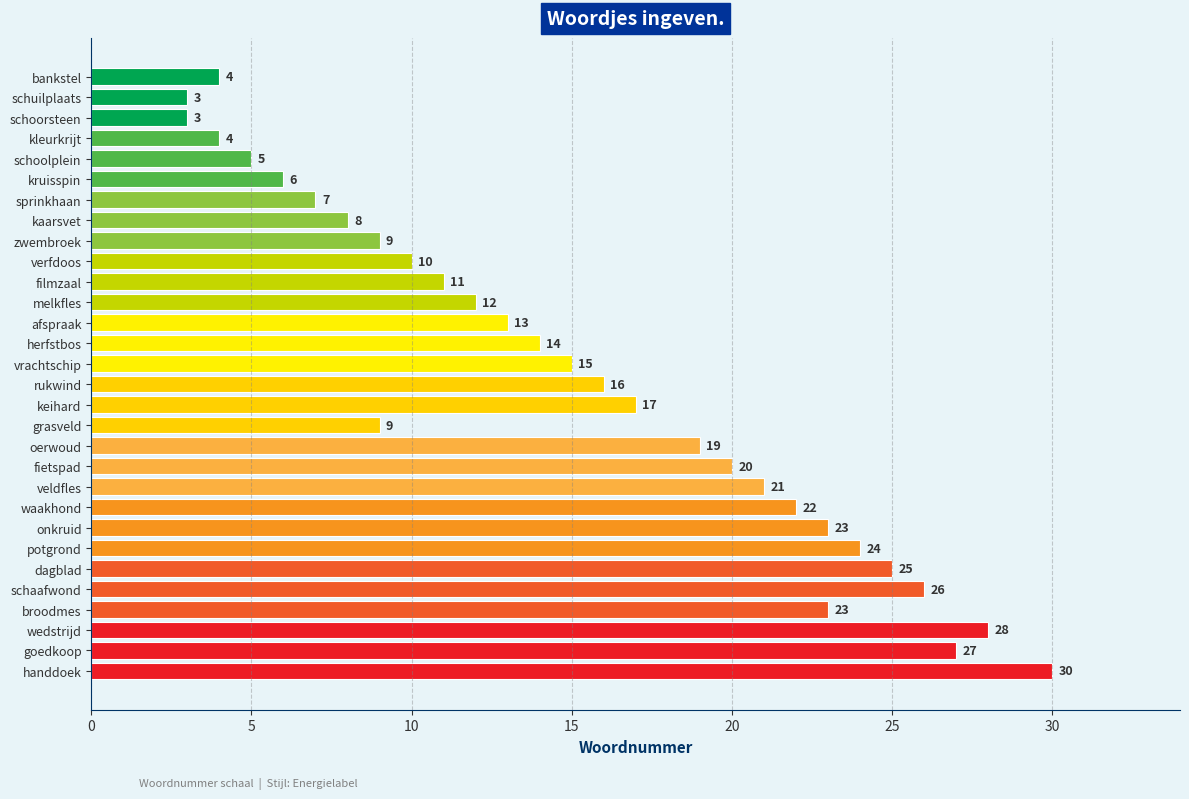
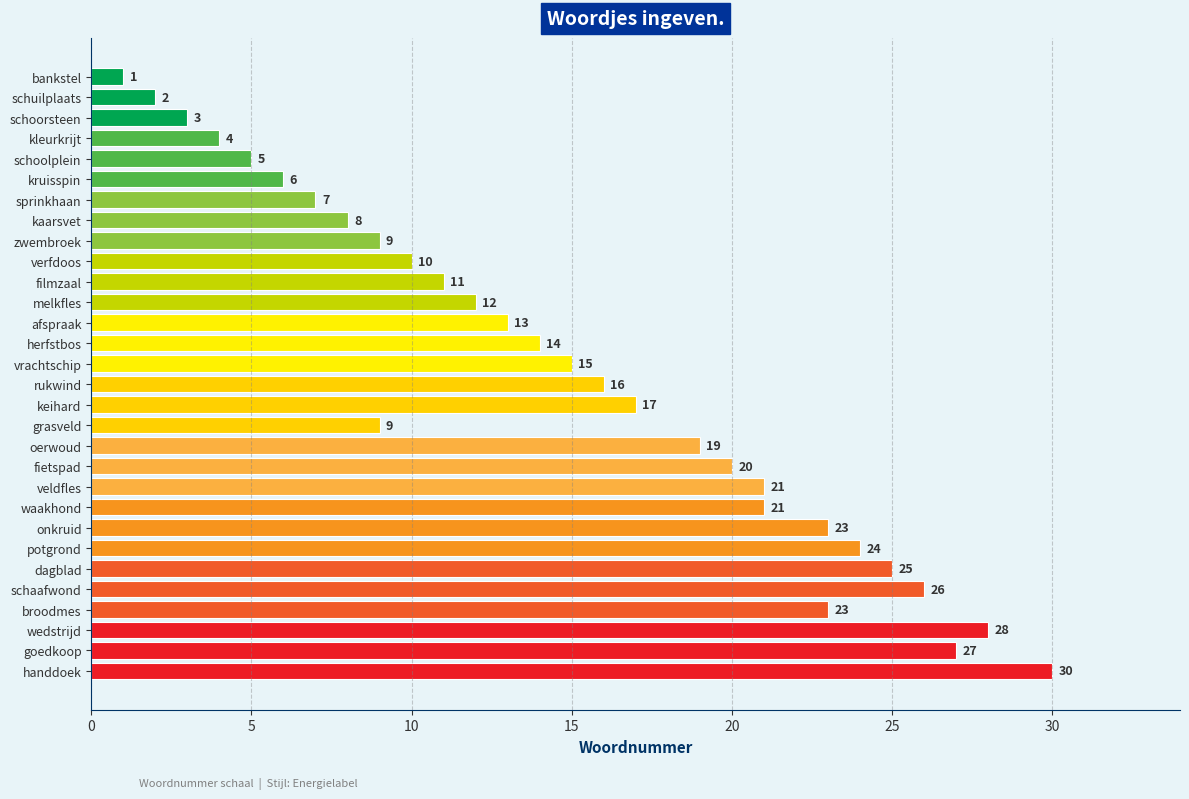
  {
-   "bankstel": 4,
-   "schuilplaats": 3,
+   "bankstel": 1,
+   "schuilplaats": 2,
    "schoorsteen": 3,
    "kleurkrijt": 4,
    "schoolplein": 5,
    "kruisspin": 6,
    "sprinkhaan": 7,
    "kaarsvet": 8,
    "zwembroek": 9,
    "verfdoos": 10,
    "filmzaal": 11,
    "melkfles": 12,
    "afspraak": 13,
    "herfstbos": 14,
    "vrachtschip": 15,
    "rukwind": 16,
    "keihard": 17,
    "grasveld": 9,
    "oerwoud": 19,
    "fietspad": 20,
    "veldfles": 21,
-   "waakhond": 22,
+   "waakhond": 21,
    "onkruid": 23,
    "potgrond": 24,
    "dagblad": 25,
    "schaafwond": 26,
    "broodmes": 23,
    "wedstrijd": 28,
    "goedkoop": 27,
    "handdoek": 30
  }
